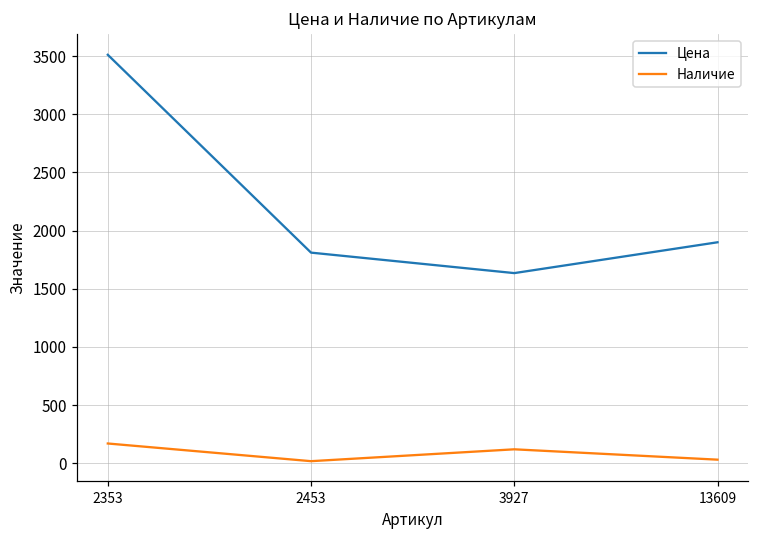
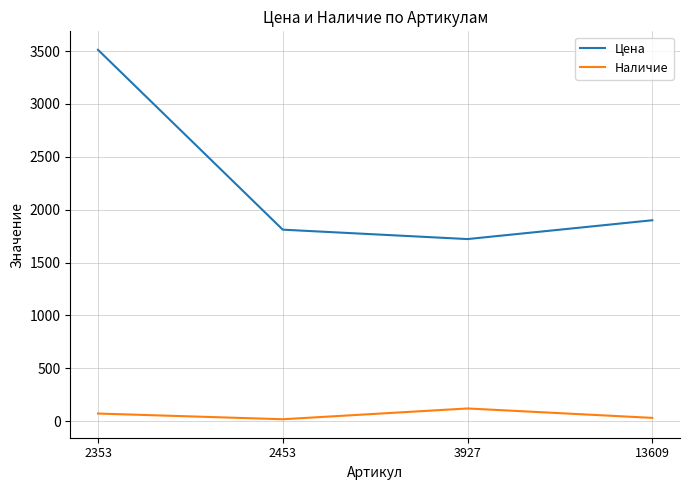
  {
    "Цена": {
      "2353": 3510,
      "2453": 1810,
-     "3927": 1640,
+     "3927": 1720,
      "13609": 1900
    },
    "Наличие": {
-     "2353": 170,
+     "2353": 70,
      "2453": 20,
      "3927": 120,
      "13609": 30
    }
  }
